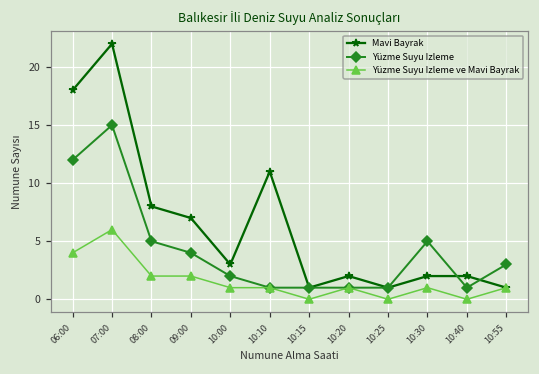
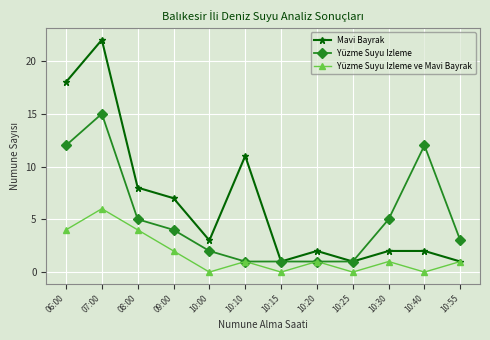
  {
    "Mavi Bayrak": {
      "06:00": 18,
      "07:00": 22,
      "08:00": 8,
      "09:00": 7,
      "10:00": 3,
      "10:10": 11,
      "10:20": 2,
      "10:30": 2,
      "10:40": 2
    },
    "Yüzme Suyu Izleme": {
      "06:00": 12,
      "07:00": 15,
      "08:00": 5,
      "09:00": 4,
      "10:00": 2,
      "10:30": 5,
-     "10:40": 1,
+     "10:40": 12,
      "10:55": 3
    },
    "Yüzme Suyu Izleme ve Mavi Bayrak": {
      "06:00": 4,
      "07:00": 6,
-     "08:00": 2,
+     "08:00": 4,
      "09:00": 2,
-     "10:00": 1,
+     "10:00": 0,
      "10:15": 0,
      "10:25": 0,
      "10:30": 1,
      "10:40": 0
    }
  }
